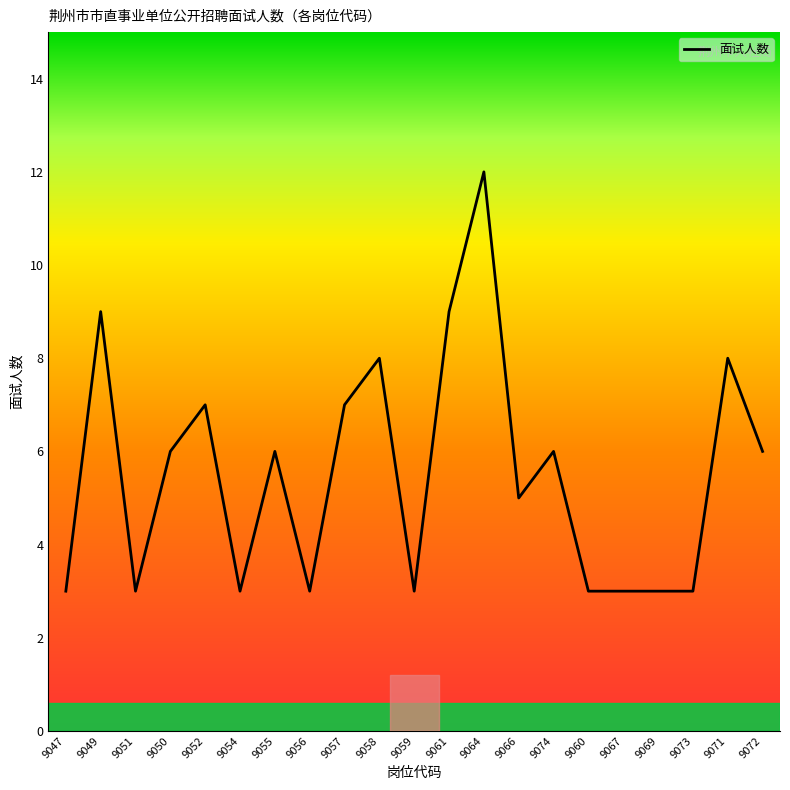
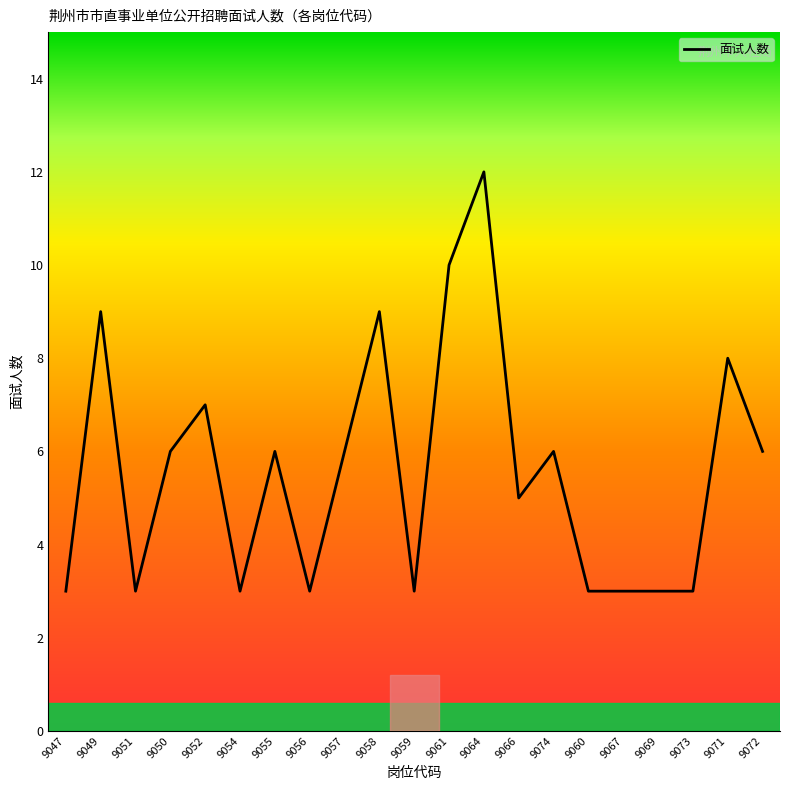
  {
    "9047": 3,
    "9049": 9,
    "9051": 3,
    "9050": 6,
    "9052": 7,
    "9054": 3,
    "9055": 6,
    "9056": 3,
-   "9057": 7,
-   "9058": 8,
+   "9057": 6,
+   "9058": 9,
    "9059": 3,
-   "9061": 9,
+   "9061": 10,
    "9064": 12,
    "9066": 5,
    "9074": 6,
    "9060": 3,
    "9067": 3,
    "9069": 3,
    "9073": 3,
    "9071": 8,
    "9072": 6
  }
